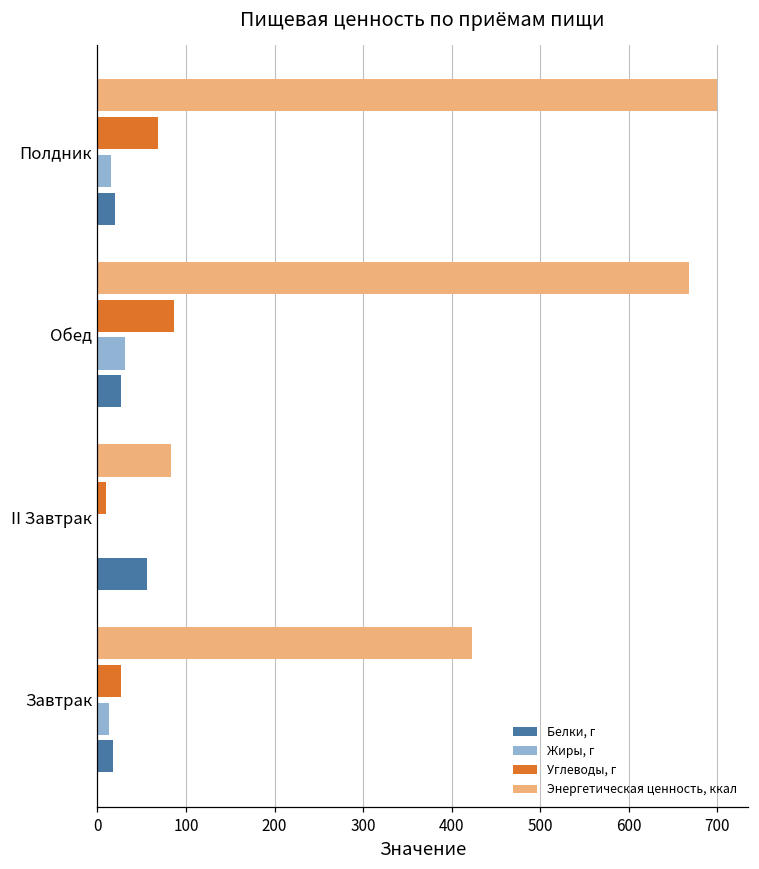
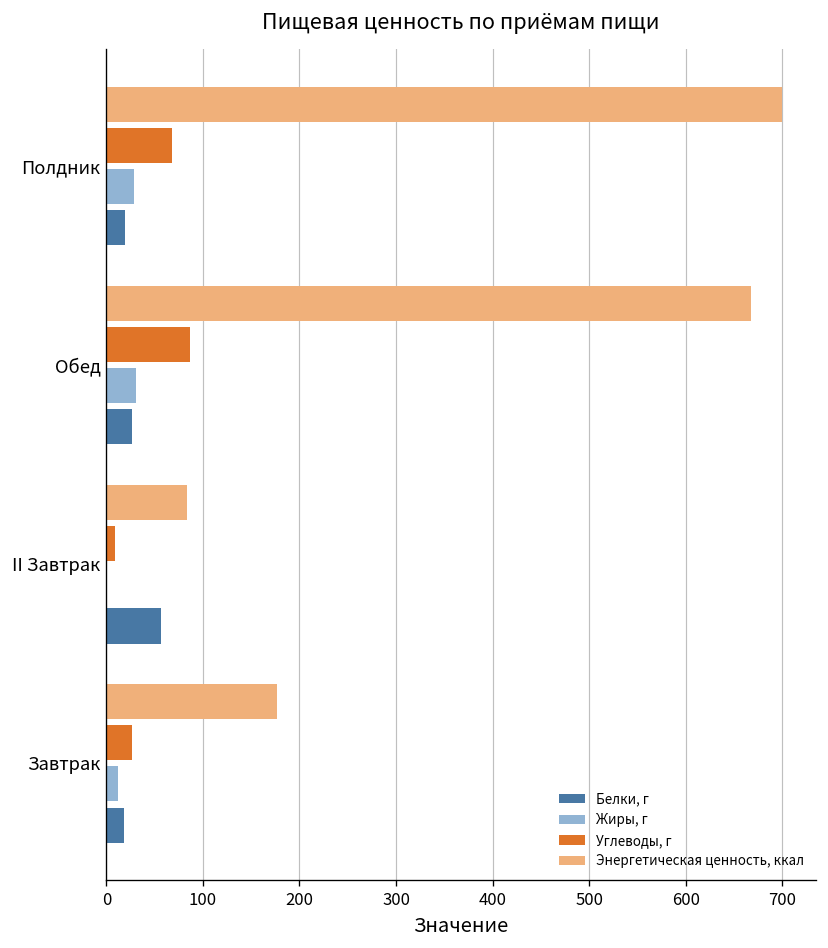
  {
    "Белки, г": {
      "Полдник": 20,
      "Обед": 30,
      "II Завтрак": 60,
      "Завтрак": 20
    },
    "Жиры, г": {
-     "Полдник": 20,
+     "Полдник": 30,
      "Обед": 30,
      "Завтрак": 10
    },
    "Углеводы, г": {
      "Полдник": 70,
      "Обед": 90,
      "II Завтрак": 10,
      "Завтрак": 30
    },
    "Энергетическая ценность, ккал": {
      "Полдник": 700,
      "Обед": 670,
      "II Завтрак": 80,
-     "Завтрак": 420
+     "Завтрак": 180
    }
  }
